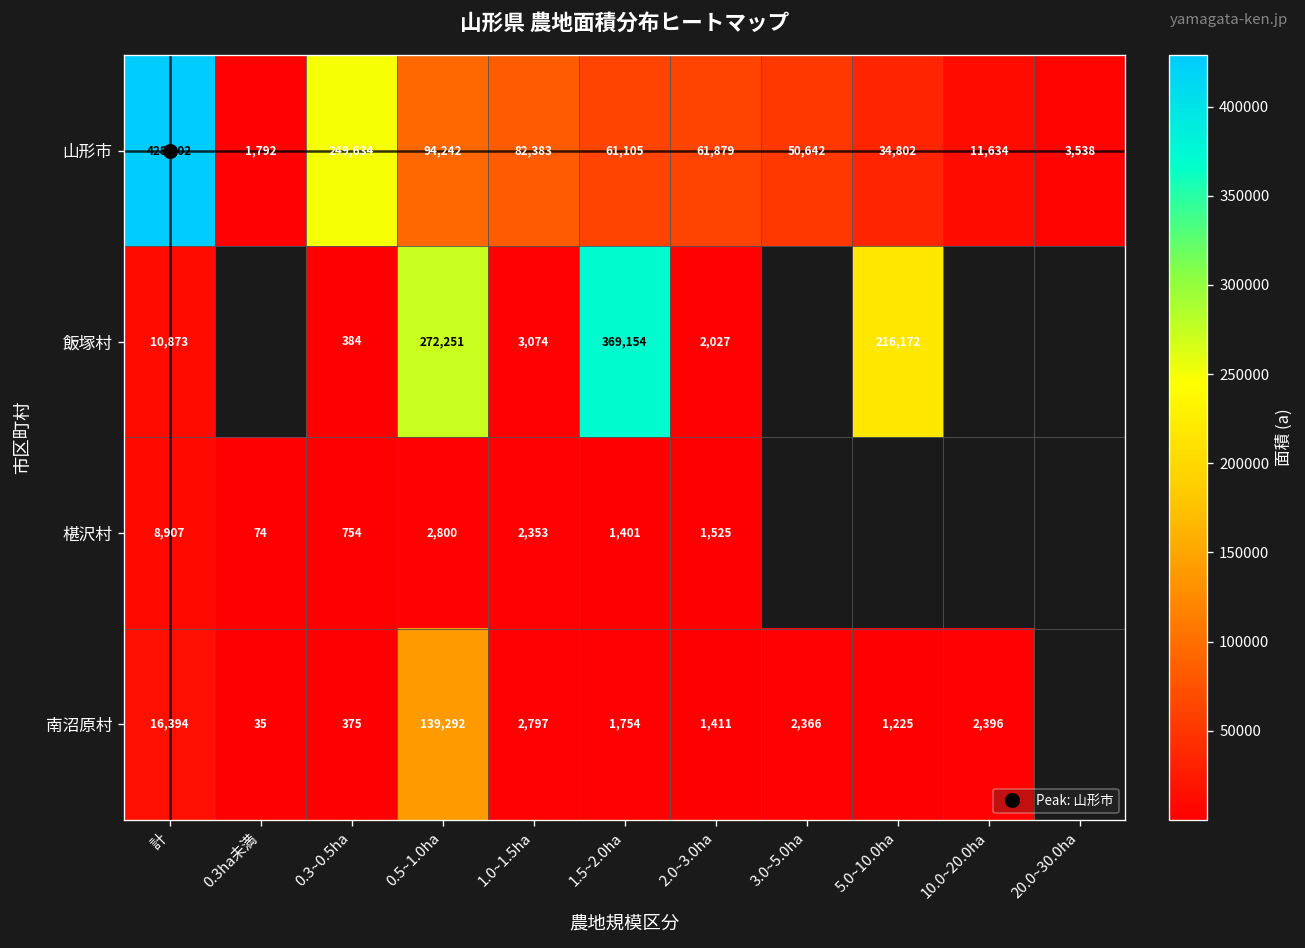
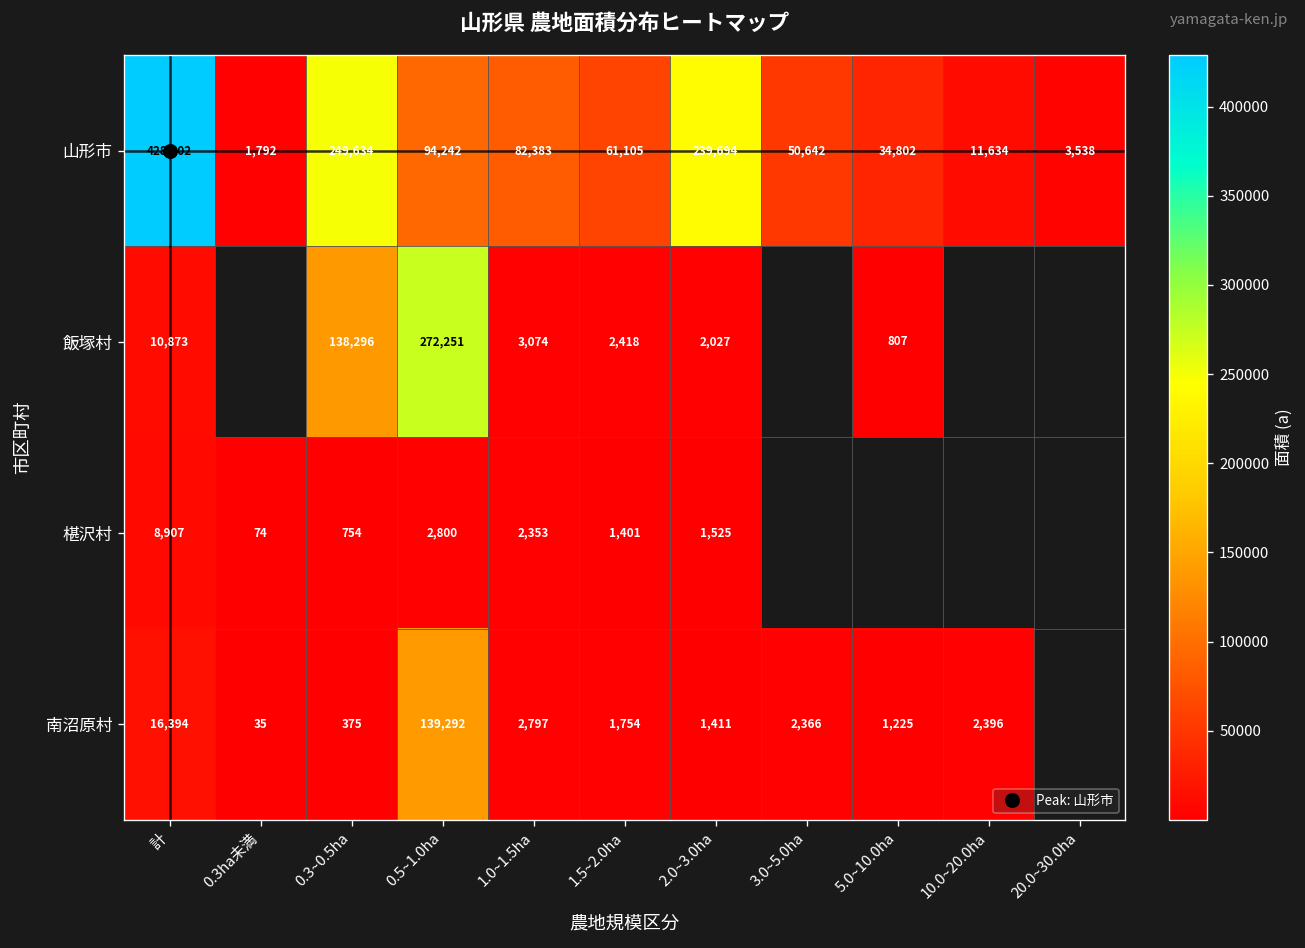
  {
    "山形市": {
      "0.3ha未満": "1,792",
      "0.3~0.5ha": "249,634",
      "0.5~1.0ha": "94,242",
      "1.0~1.5ha": "82,383",
      "1.5~2.0ha": "61,105",
-     "2.0~3.0ha": "61,879",
+     "2.0~3.0ha": "239,694",
      "3.0~5.0ha": "50,642",
      "5.0~10.0ha": "34,802",
      "10.0~20.0ha": "11,634",
      "20.0~30.0ha": "3,538"
    },
    "飯塚村": {
      "計": "10,873",
-     "0.3~0.5ha": "384",
+     "0.3~0.5ha": "138,296",
      "0.5~1.0ha": "272,251",
      "1.0~1.5ha": "3,074",
-     "1.5~2.0ha": "369,154",
+     "1.5~2.0ha": "2,418",
      "2.0~3.0ha": "2,027",
-     "5.0~10.0ha": "216,172"
+     "5.0~10.0ha": "807"
    },
    "椹沢村": {
      "計": "8,907",
      "0.3ha未満": "74",
      "0.3~0.5ha": "754",
      "0.5~1.0ha": "2,800",
      "1.0~1.5ha": "2,353",
      "1.5~2.0ha": "1,401",
      "2.0~3.0ha": "1,525"
    },
    "南沼原村": {
      "計": "16,394",
      "0.3ha未満": "35",
      "0.3~0.5ha": "375",
      "0.5~1.0ha": "139,292",
      "1.0~1.5ha": "2,797",
      "1.5~2.0ha": "1,754",
      "2.0~3.0ha": "1,411",
      "3.0~5.0ha": "2,366",
      "5.0~10.0ha": "1,225",
      "10.0~20.0ha": "2,396"
    }
  }
